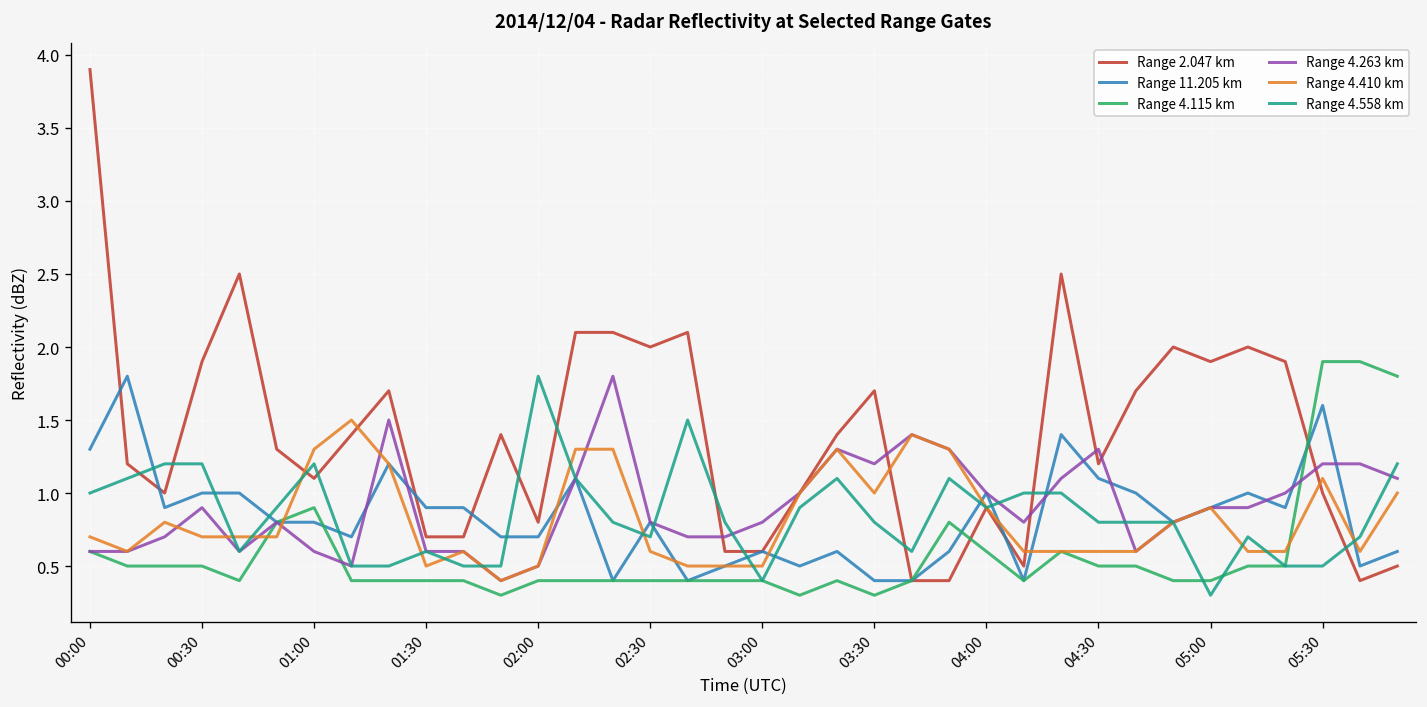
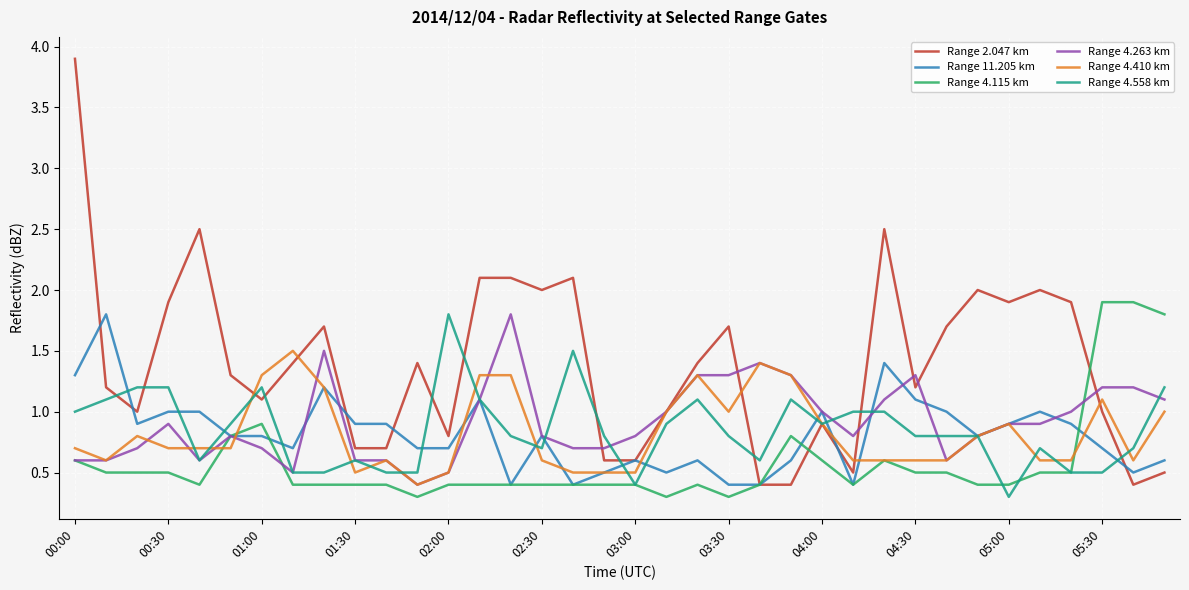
  {
    "Range 2.047 km": {
      "00:00": 3.9,
      "00:30": 1.9,
      "01:00": 1.1,
      "01:30": 0.7,
      "02:00": 0.8,
      "02:30": 2.0,
      "03:30": 1.7,
      "04:30": 1.2,
      "05:00": 1.9,
      "05:30": 1.0
    },
    "Range 11.205 km": {
      "00:00": 1.3,
      "00:30": 1.0,
      "01:00": 0.8,
      "01:30": 0.9,
      "02:00": 0.7,
      "03:30": 0.4,
      "04:30": 1.1,
-     "05:30": 1.6
+     "05:30": 0.7
    },
    "Range 4.263 km": {
      "00:30": 0.9,
-     "01:00": 0.6,
+     "01:00": 0.7,
      "03:00": 0.8,
-     "03:30": 1.2,
+     "03:30": 1.3,
      "04:30": 1.3,
      "05:30": 1.2
    },
    "Range 4.410 km": {
      "00:00": 0.7,
      "00:30": 0.7,
      "01:00": 1.3,
      "01:30": 0.5,
      "02:30": 0.6,
      "03:00": 0.5,
      "03:30": 1.0,
      "04:30": 0.6,
      "05:30": 1.1
    }
  }
